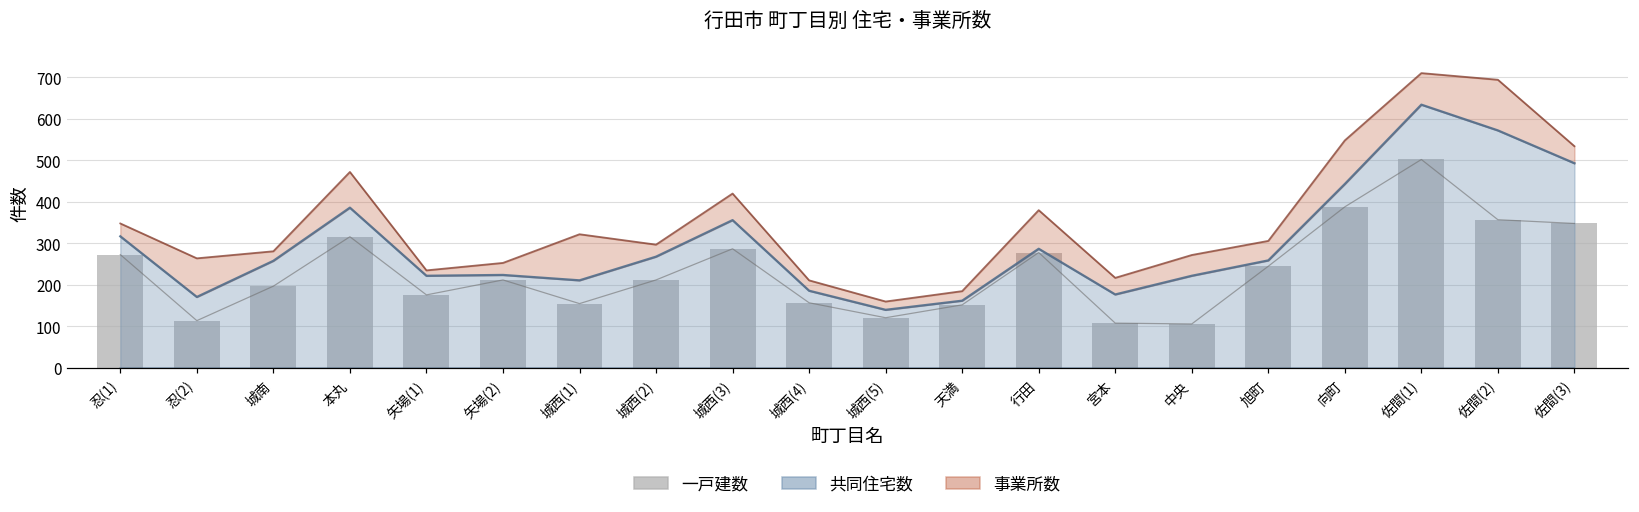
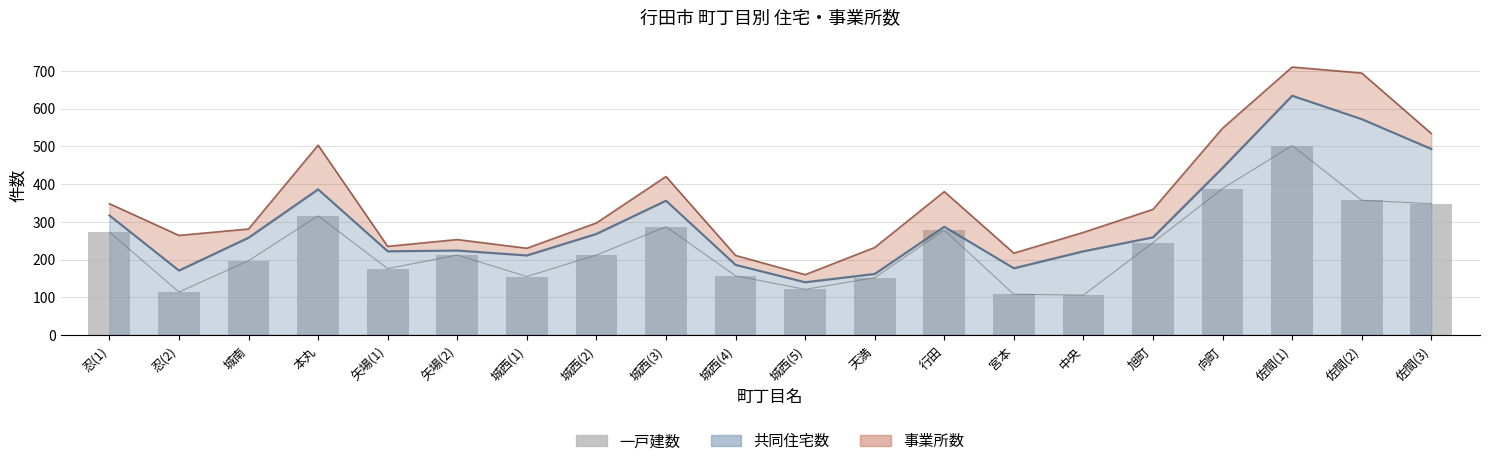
  {
    "事業所数": {
      "忍(1)": 30,
      "忍(2)": 90,
      "城南": 20,
-     "本丸": 90,
+     "本丸": 120,
      "矢場(1)": 10,
      "矢場(2)": 30,
-     "城西(1)": 110,
+     "城西(1)": 20,
      "城西(2)": 30,
      "城西(3)": 60,
      "城西(4)": 30,
      "城西(5)": 20,
-     "天満": 20,
+     "天満": 70,
      "行田": 90,
      "宮本": 40,
      "中央": 50,
-     "旭町": 50,
+     "旭町": 70,
      "向町": 110,
      "佐間(1)": 80,
      "佐間(2)": 120,
      "佐間(3)": 40
    }
  }
